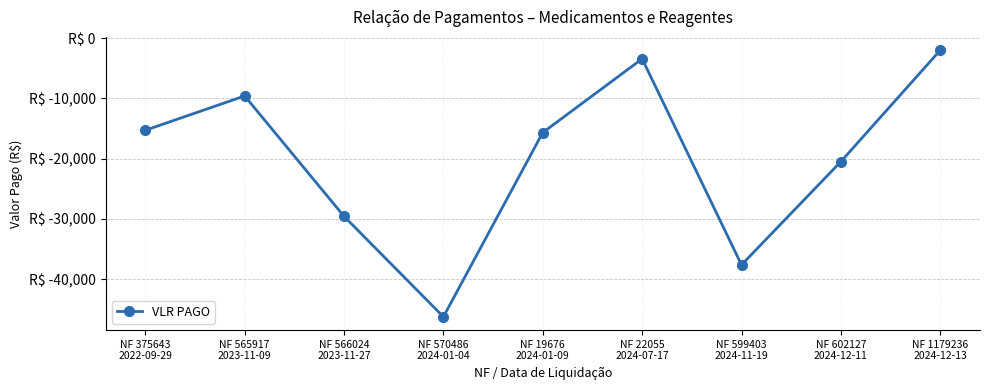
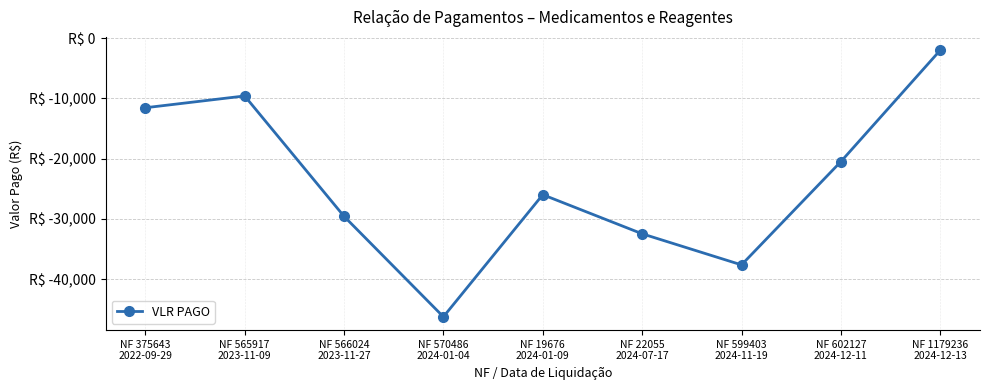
  {
-   "NF 375643 2022-09-29": "R$ -15,000",
+   "NF 375643 2022-09-29": "R$ -12,000",
    "NF 565917 2023-11-09": "R$ -10,000",
    "NF 566024 2023-11-27": "R$ -30,000",
    "NF 570486 2024-01-04": "R$ -46,000",
-   "NF 19676 2024-01-09": "R$ -16,000",
-   "NF 22055 2024-07-17": "R$ -3,000",
+   "NF 19676 2024-01-09": "R$ -26,000",
+   "NF 22055 2024-07-17": "R$ -32,000",
    "NF 599403 2024-11-19": "R$ -38,000",
    "NF 602127 2024-12-11": "R$ -20,000",
    "NF 1179236 2024-12-13": "R$ -2,000"
  }
